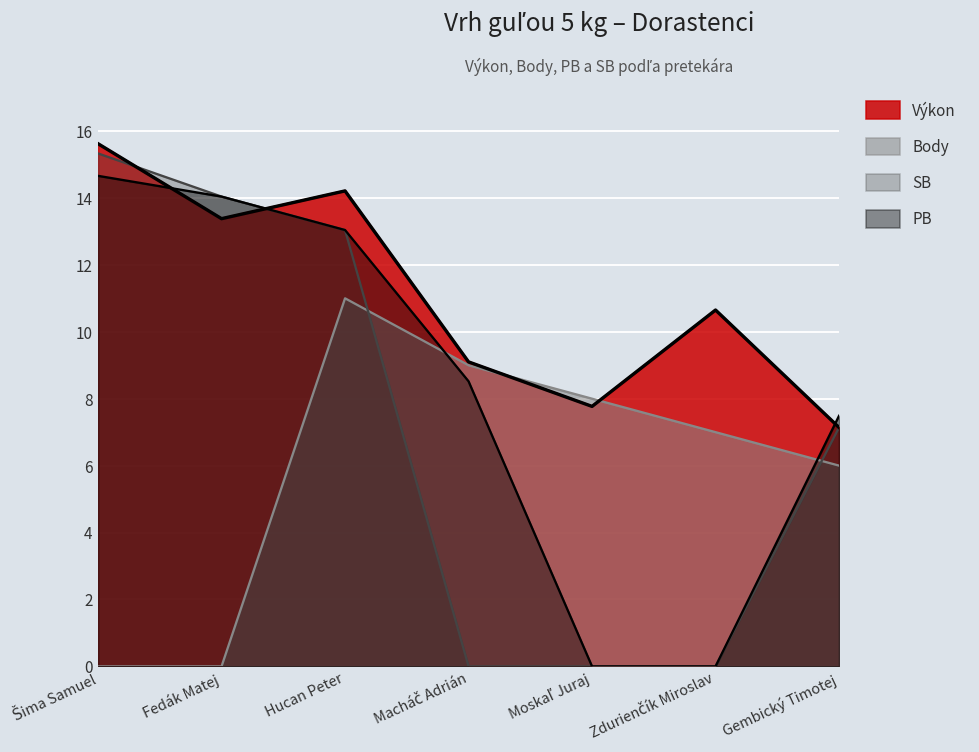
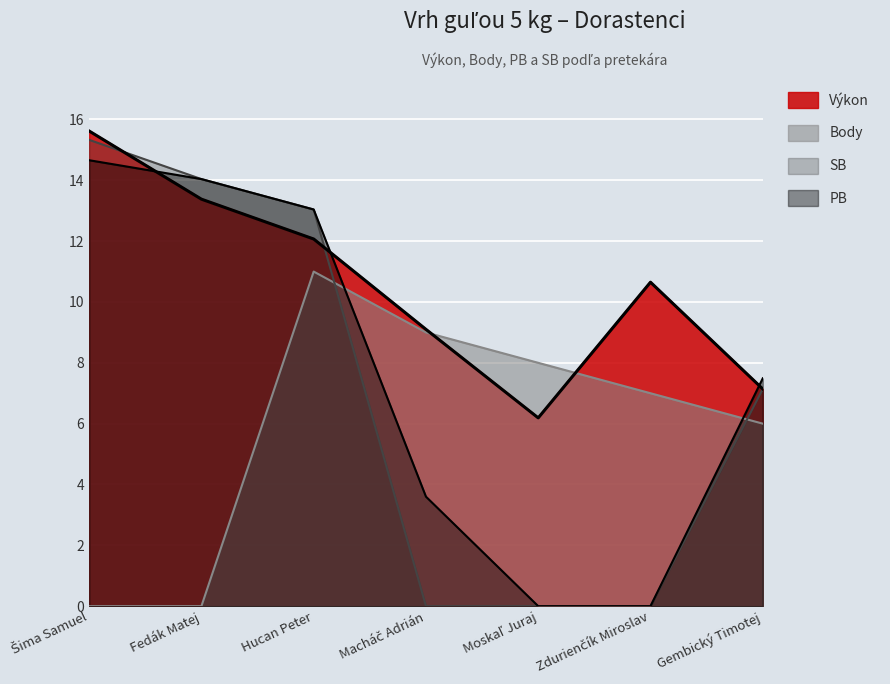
  {
    "Výkon": {
      "Šima Samuel": 15.6,
      "Fedák Matej": 13.4,
-     "Hucan Peter": 14.2,
+     "Hucan Peter": 12.1,
      "Macháč Adrián": 9.1,
-     "Moskaľ Juraj": 7.8,
+     "Moskaľ Juraj": 6.2,
      "Zdurienčík Miroslav": 10.7
    },
    "PB": {
      "Šima Samuel": 14.7,
-     "Macháč Adrián": 8.5,
+     "Macháč Adrián": 3.6,
      "Gembický Timotej": 7.5
    }
  }
